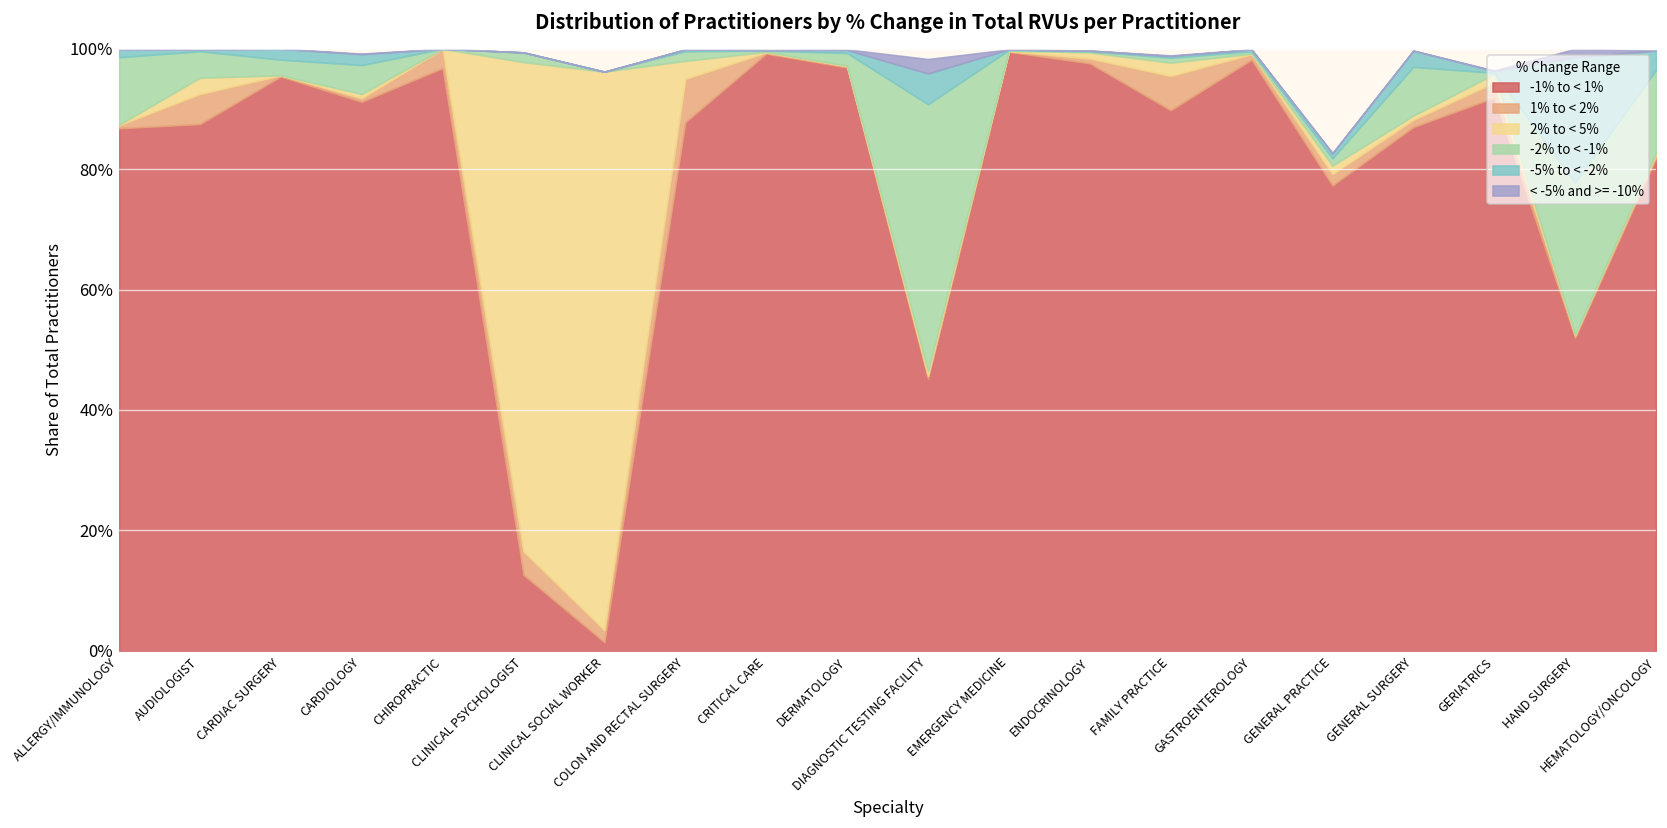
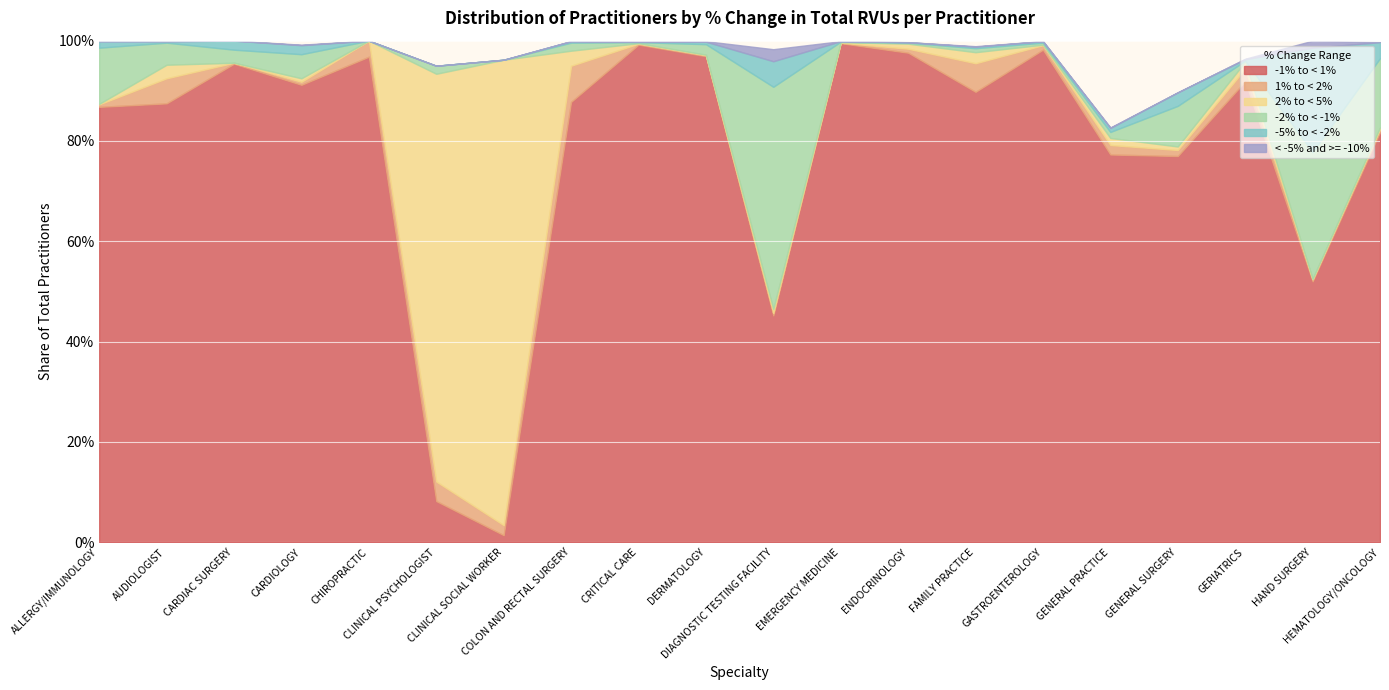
  {
    "-1% to < 1%": {
      "AUDIOLOGIST": "88%",
      "CARDIOLOGY": "91%",
      "CHIROPRACTIC": "97%",
-     "CLINICAL PSYCHOLOGIST": "13%",
+     "CLINICAL PSYCHOLOGIST": "8%",
      "CLINICAL SOCIAL WORKER": "1%",
      "COLON AND RECTAL SURGERY": "88%",
      "ENDOCRINOLOGY": "98%",
      "FAMILY PRACTICE": "90%",
      "GASTROENTEROLOGY": "98%",
      "GENERAL PRACTICE": "77%",
-     "GENERAL SURGERY": "87%",
+     "GENERAL SURGERY": "77%",
      "HEMATOLOGY/ONCOLOGY": "82%"
    }
  }
